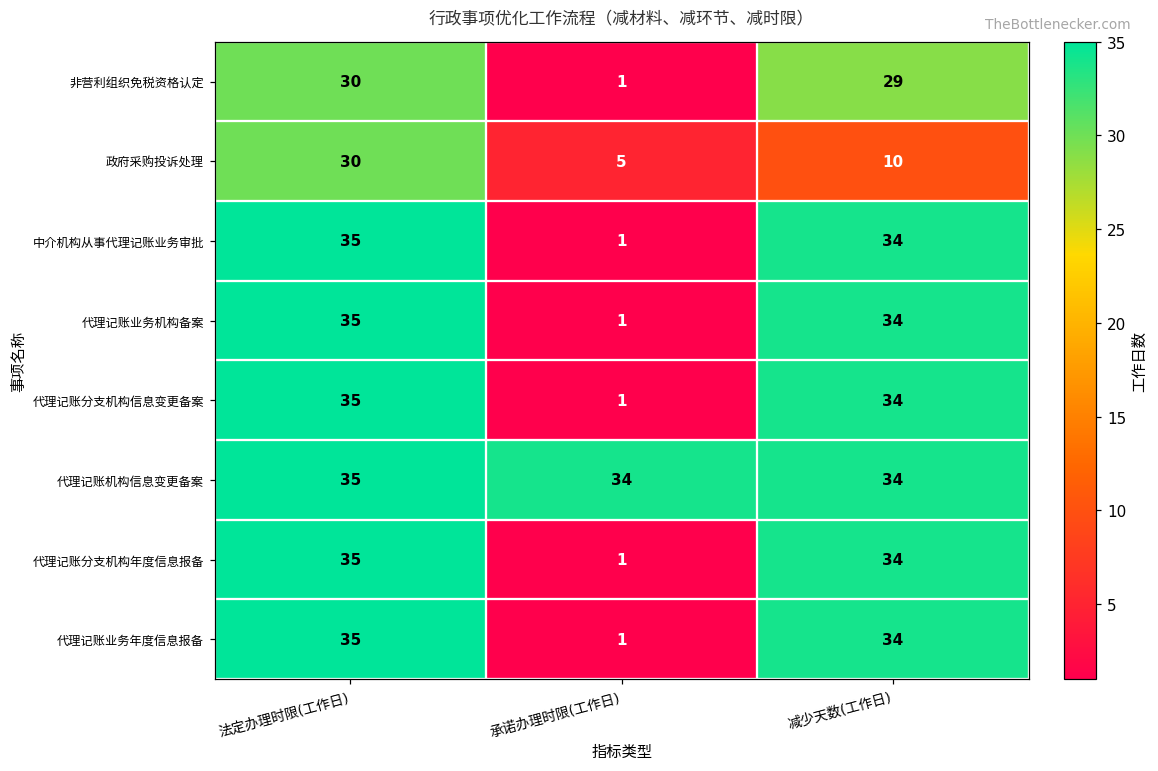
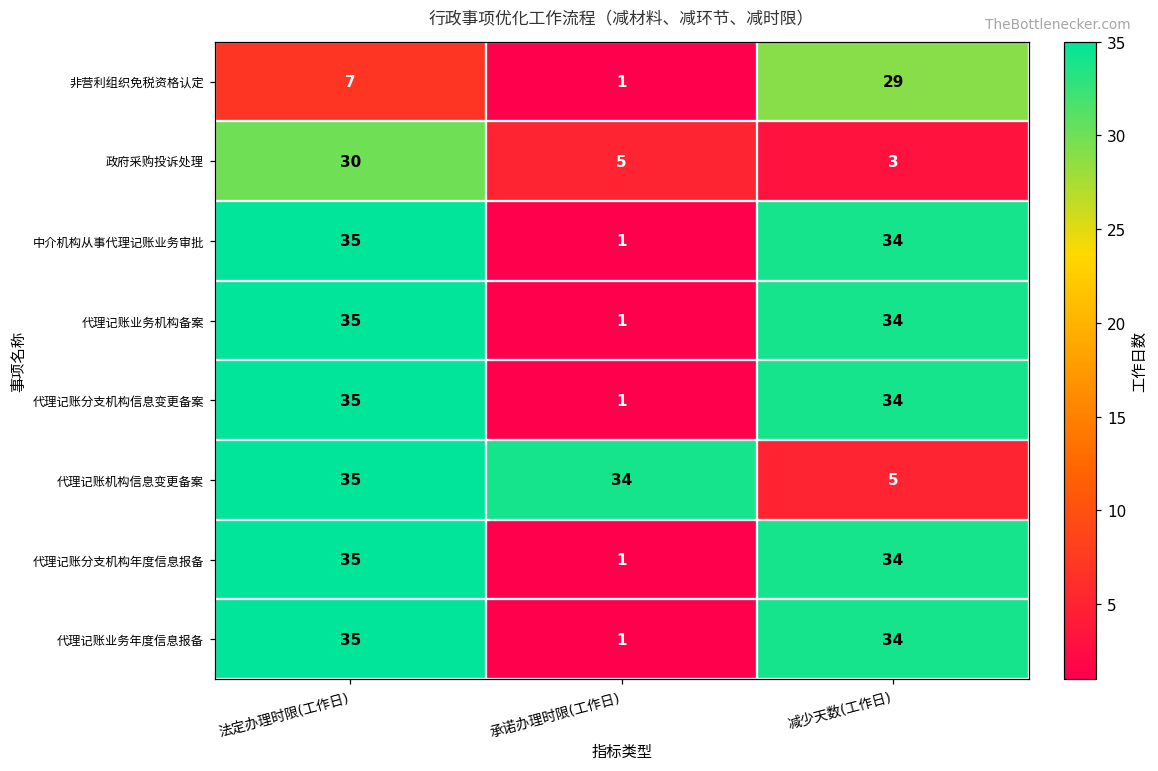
  {
    "非营利组织免税资格认定": {
-     "法定办理时限(工作日)": 30,
+     "法定办理时限(工作日)": 7,
      "承诺办理时限(工作日)": 1,
      "减少天数(工作日)": 29
    },
    "政府采购投诉处理": {
      "法定办理时限(工作日)": 30,
      "承诺办理时限(工作日)": 5,
-     "减少天数(工作日)": 10
+     "减少天数(工作日)": 3
    },
    "中介机构从事代理记账业务审批": {
      "法定办理时限(工作日)": 35,
      "承诺办理时限(工作日)": 1,
      "减少天数(工作日)": 34
    },
    "代理记账业务机构备案": {
      "法定办理时限(工作日)": 35,
      "承诺办理时限(工作日)": 1,
      "减少天数(工作日)": 34
    },
    "代理记账分支机构信息变更备案": {
      "法定办理时限(工作日)": 35,
      "承诺办理时限(工作日)": 1,
      "减少天数(工作日)": 34
    },
    "代理记账机构信息变更备案": {
      "法定办理时限(工作日)": 35,
      "承诺办理时限(工作日)": 34,
-     "减少天数(工作日)": 34
+     "减少天数(工作日)": 5
    },
    "代理记账分支机构年度信息报备": {
      "法定办理时限(工作日)": 35,
      "承诺办理时限(工作日)": 1,
      "减少天数(工作日)": 34
    },
    "代理记账业务年度信息报备": {
      "法定办理时限(工作日)": 35,
      "承诺办理时限(工作日)": 1,
      "减少天数(工作日)": 34
    }
  }
